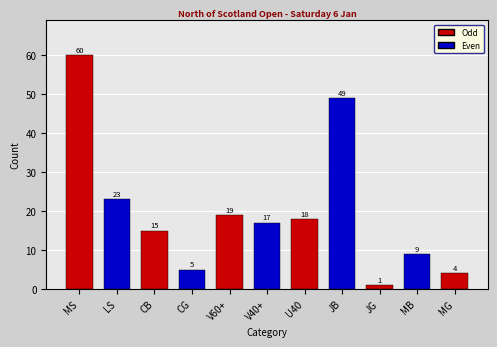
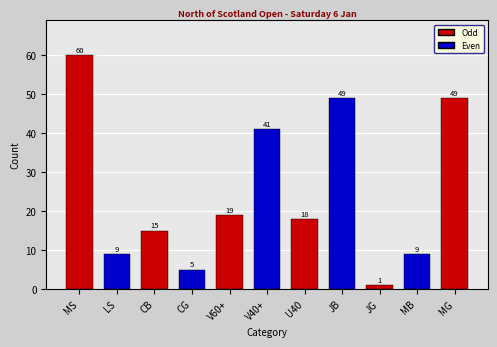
  {
    "MS": 60,
-   "LS": 23,
+   "LS": 9,
    "CB": 15,
    "CG": 5,
    "V60+": 19,
-   "V40+": 17,
+   "V40+": 41,
    "U40": 18,
    "JB": 49,
    "JG": 1,
    "MB": 9,
-   "MG": 4
+   "MG": 49
  }
